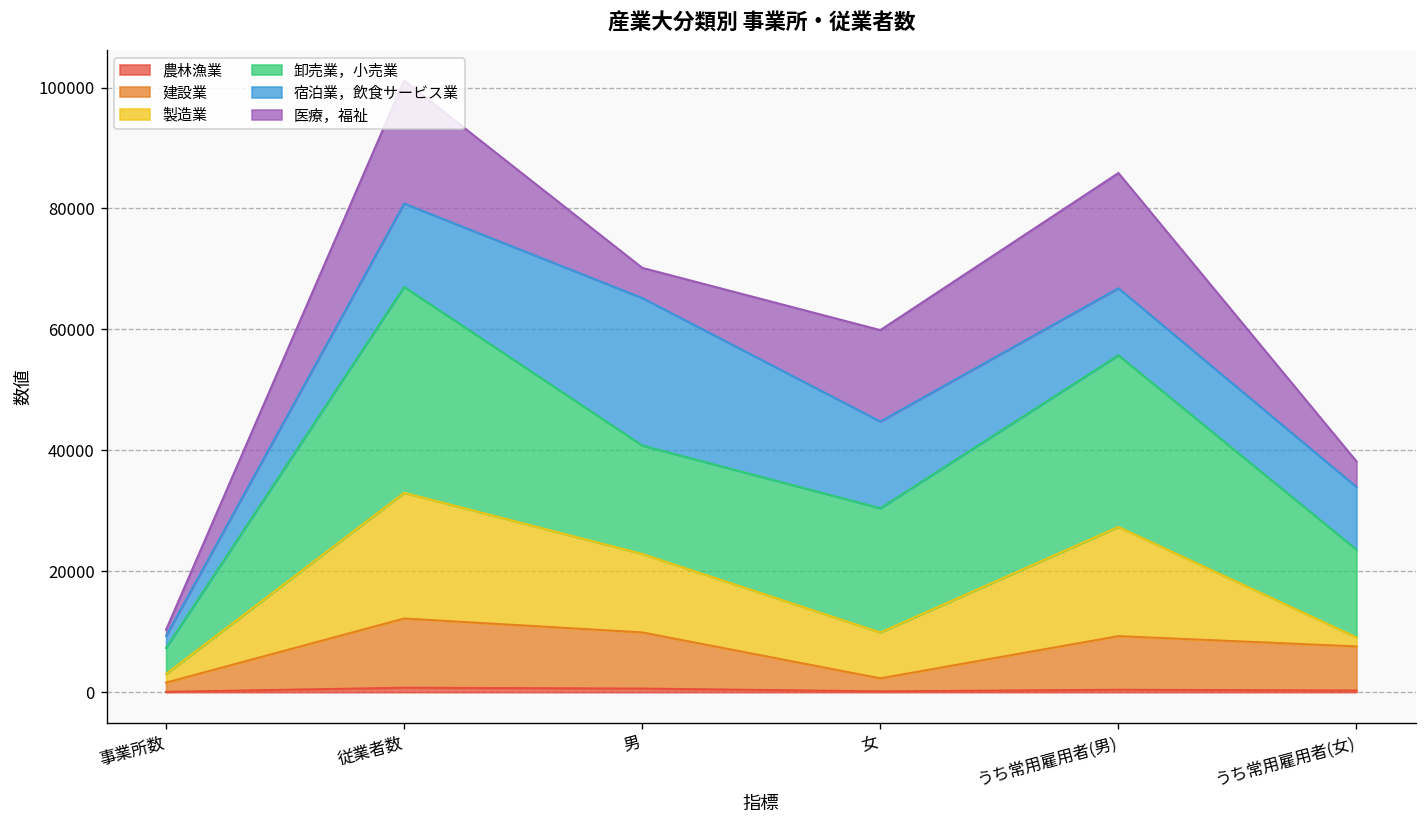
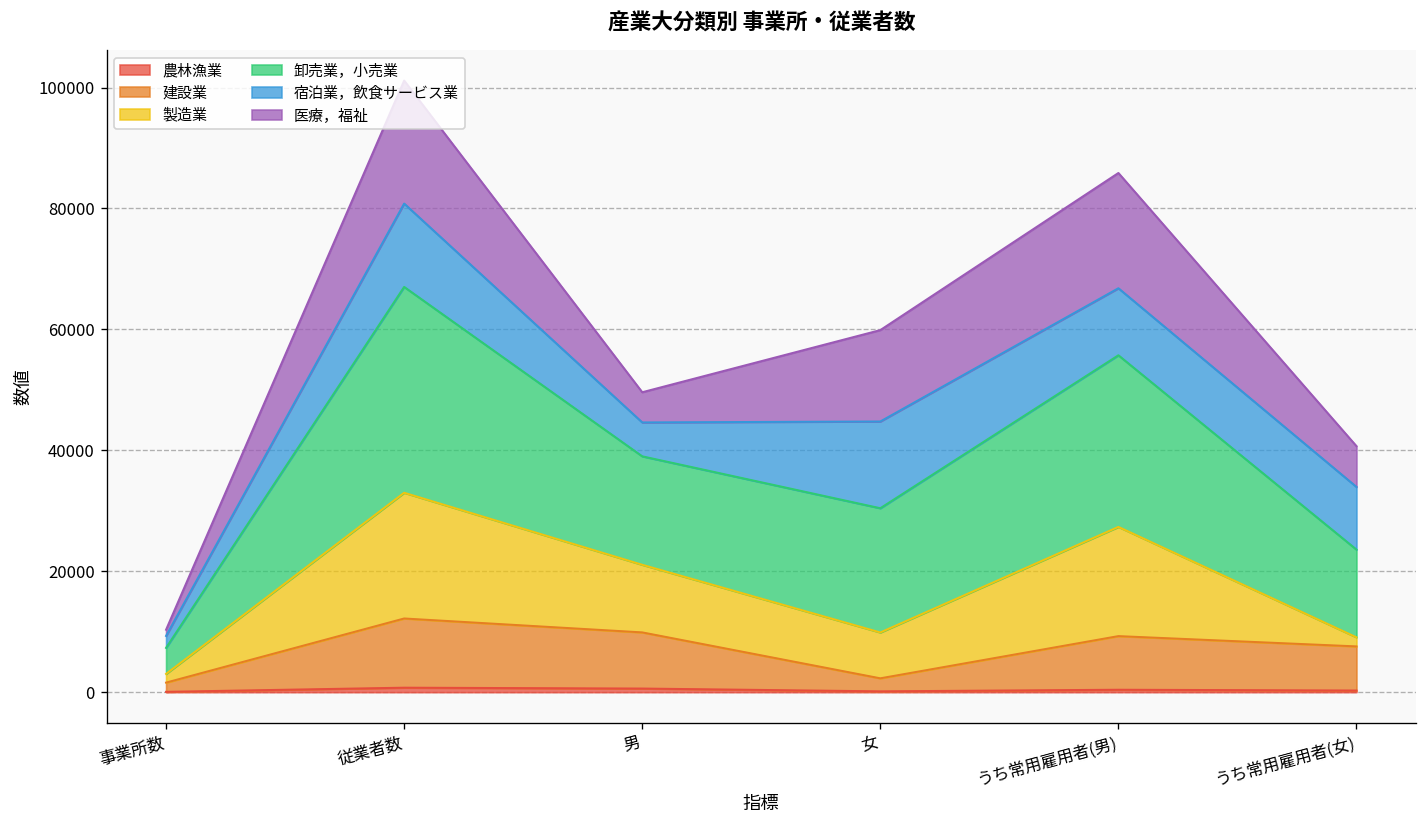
  {
    "製造業": {
      "事業所数": 1000,
      "従業者数": 21000,
-     "男": 13000,
+     "男": 11000,
      "女": 8000,
      "うち常用雇用者(男)": 18000,
      "うち常用雇用者(女)": 2000
    },
    "卸売業，小売業": {
      "事業所数": 4000,
      "従業者数": 34000,
      "男": 18000,
      "女": 21000,
      "うち常用雇用者(男)": 28000,
      "うち常用雇用者(女)": 15000
    },
    "宿泊業，飲食サービス業": {
      "事業所数": 2000,
      "従業者数": 14000,
-     "男": 24000,
+     "男": 6000,
      "女": 14000,
      "うち常用雇用者(男)": 11000,
      "うち常用雇用者(女)": 10000
    },
    "医療，福祉": {
      "事業所数": 1000,
      "男": 5000,
      "女": 15000,
      "うち常用雇用者(男)": 19000,
-     "うち常用雇用者(女)": 4000
+     "うち常用雇用者(女)": 7000
    }
  }
